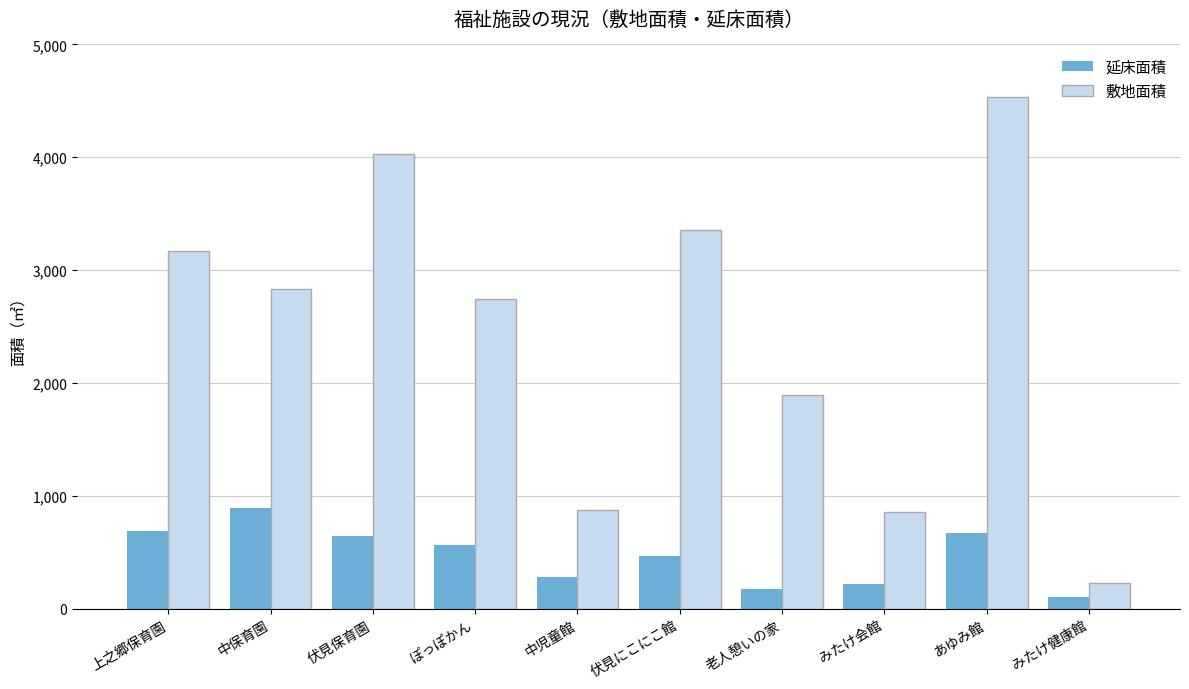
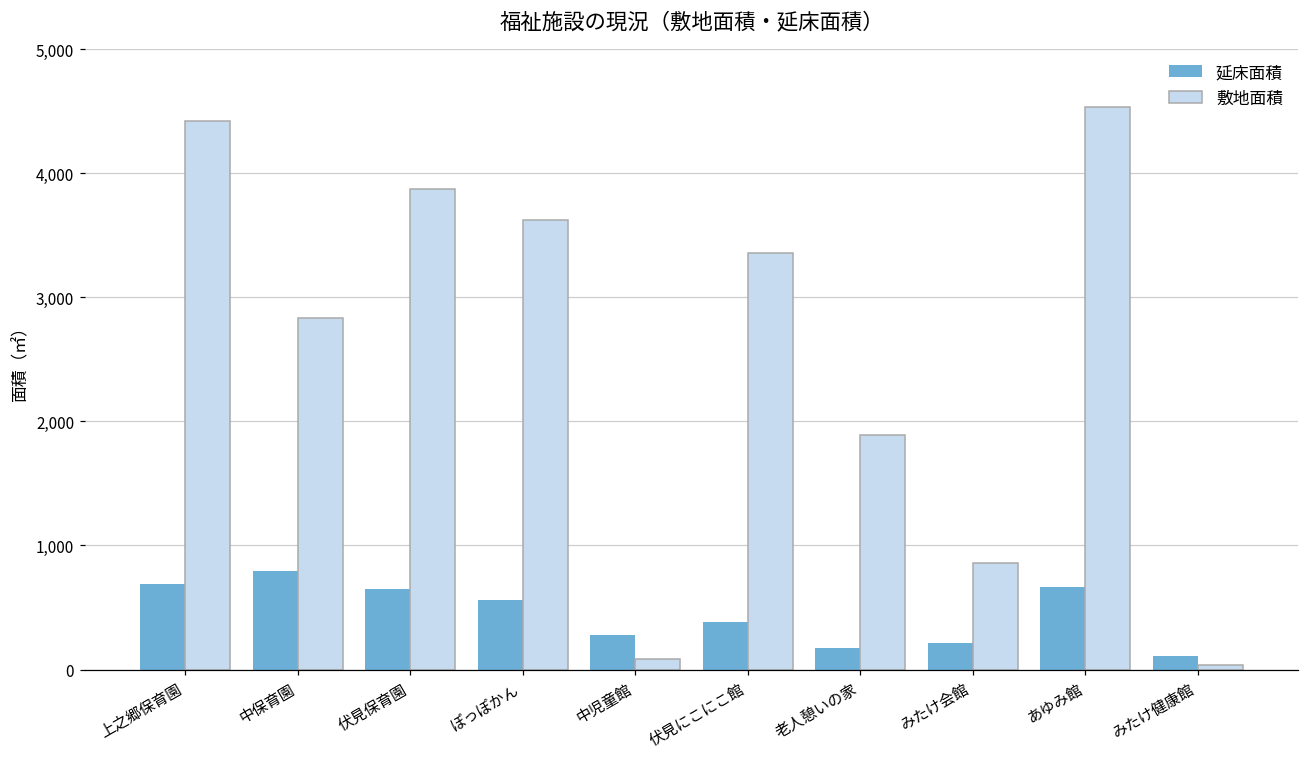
  {
    "延床面積": {
      "上之郷保育園": "690",
-     "中保育園": "890",
+     "中保育園": "800",
      "伏見保育園": "650",
      "ぽっぽかん": "560",
      "中児童館": "280",
-     "伏見にこにこ館": "470",
+     "伏見にこにこ館": "380",
      "老人憩いの家": "170",
      "みたけ会館": "210",
      "あゆみ館": "670",
      "みたけ健康館": "110"
    },
    "敷地面積": {
-     "上之郷保育園": "3,170",
+     "上之郷保育園": "4,420",
      "中保育園": "2,830",
-     "伏見保育園": "4,030",
-     "ぽっぽかん": "2,750",
-     "中児童館": "870",
+     "伏見保育園": "3,870",
+     "ぽっぽかん": "3,620",
+     "中児童館": "90",
      "伏見にこにこ館": "3,350",
      "老人憩いの家": "1,890",
      "みたけ会館": "860",
      "あゆみ館": "4,530",
-     "みたけ健康館": "220"
+     "みたけ健康館": "40"
    }
  }
